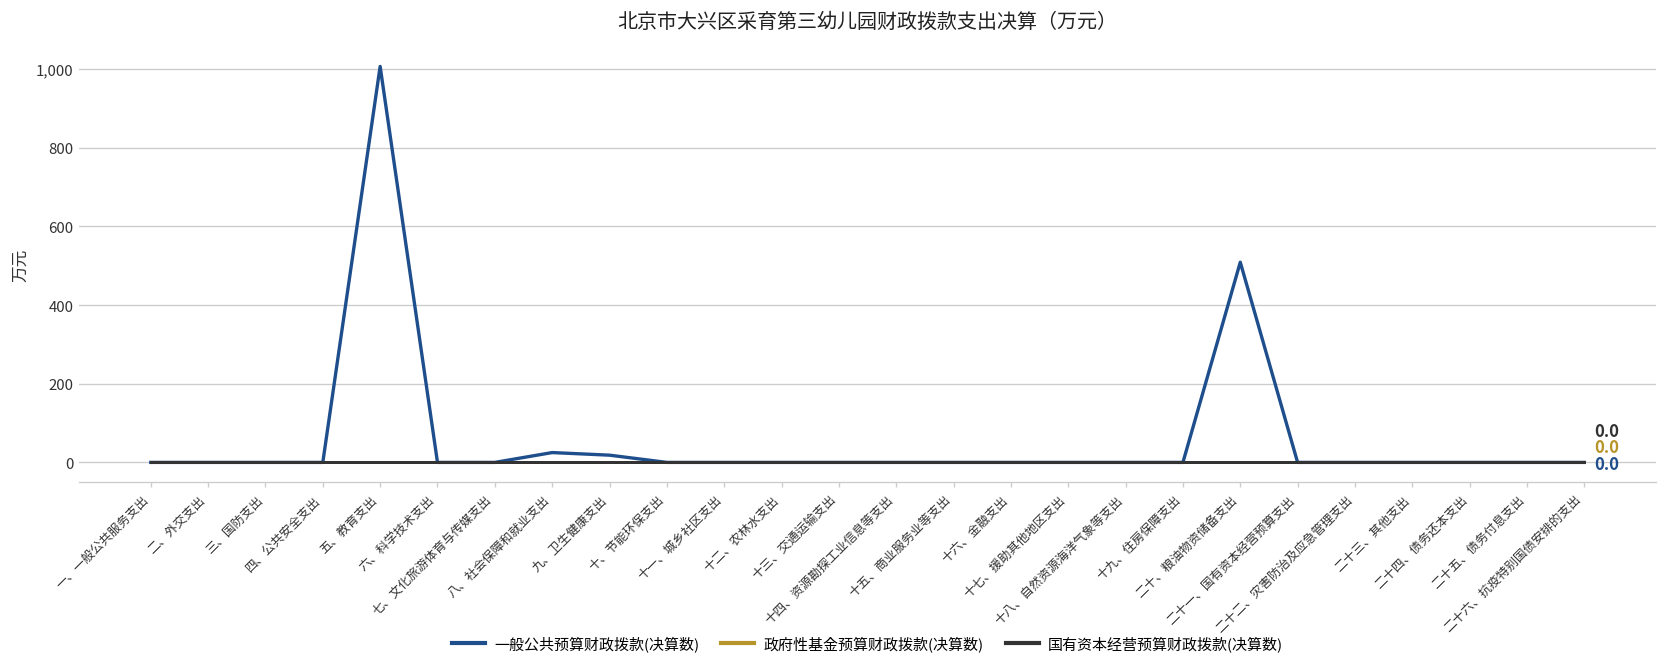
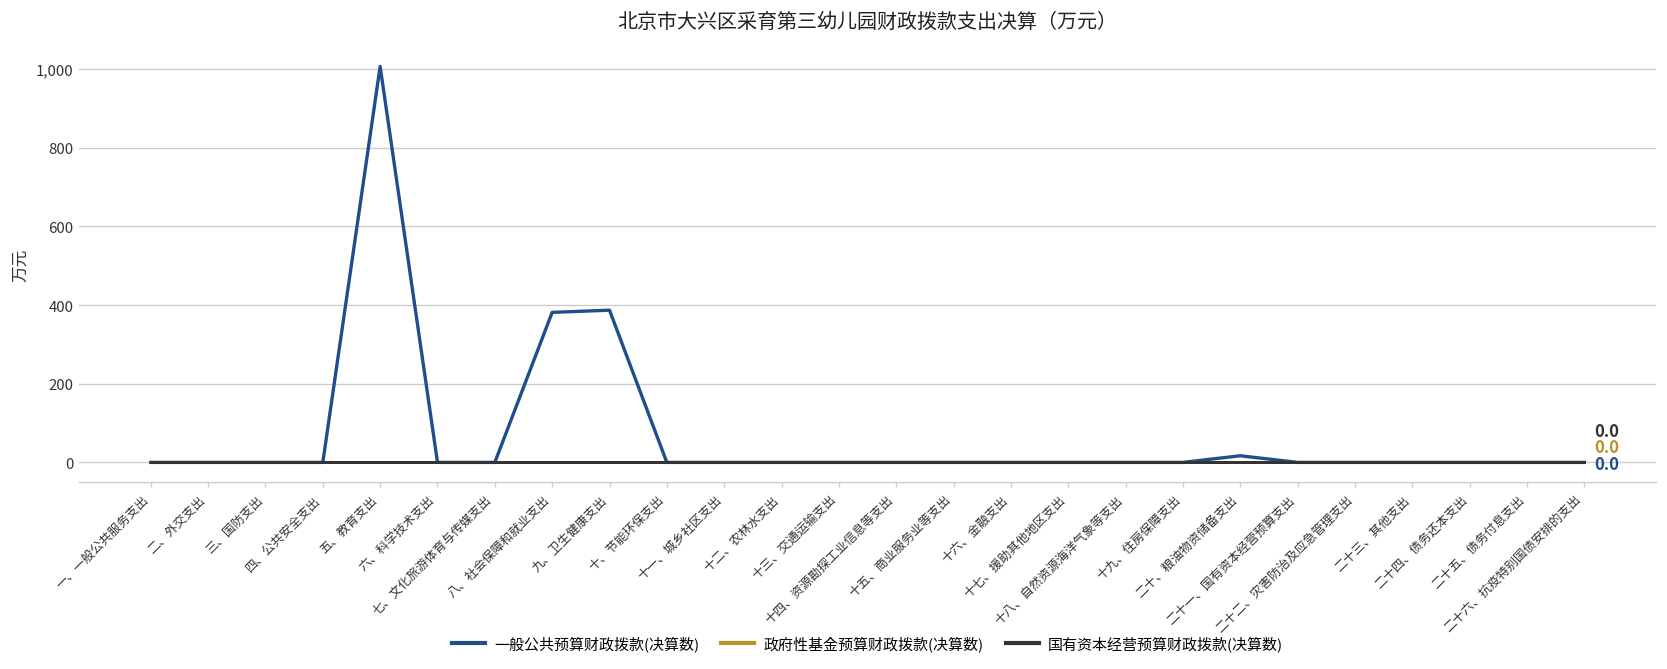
  {
    "一般公共预算财政拨款(决算数)": {
      "五、教育支出": "1,010",
-     "八、社会保障和就业支出": "20",
-     "九、卫生健康支出": "20",
-     "二十、粮油物资储备支出": "510"
+     "八、社会保障和就业支出": "380",
+     "九、卫生健康支出": "390",
+     "二十、粮油物资储备支出": "20"
    },
    "国有资本经营预算财政拨款(决算数)": {
      "五、教育支出": "0",
      "八、社会保障和就业支出": "0",
      "九、卫生健康支出": "0",
      "二十、粮油物资储备支出": "0"
    }
  }
